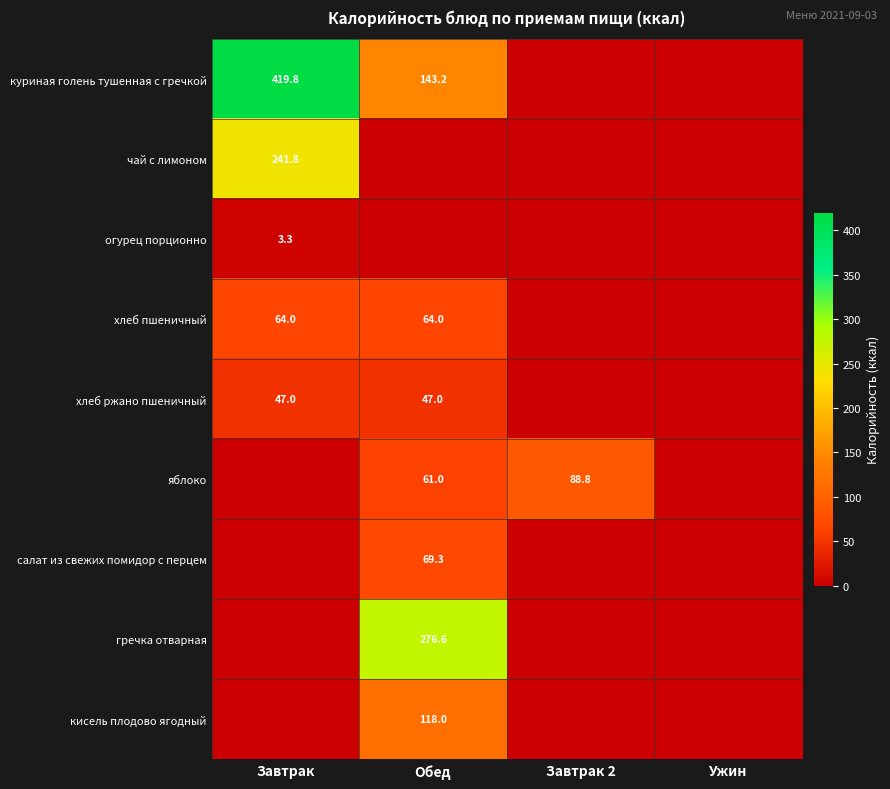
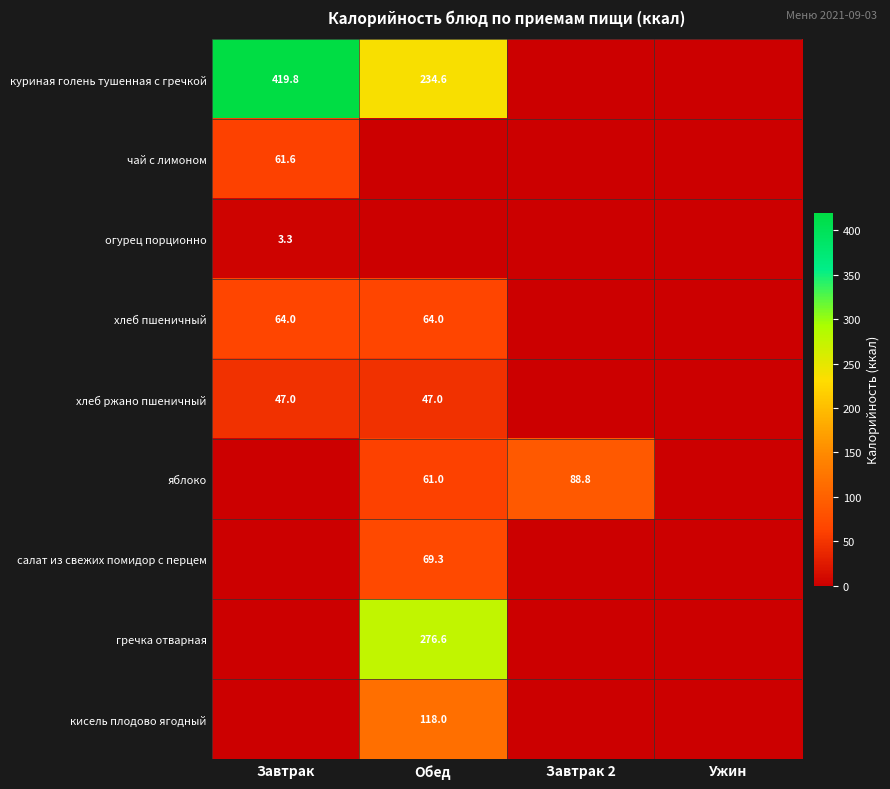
  {
    "куриная голень тушенная с гречкой": {
      "Завтрак": 419.8,
-     "Обед": 143.2
+     "Обед": 234.6
    },
    "чай с лимоном": {
-     "Завтрак": 241.8
+     "Завтрак": 61.6
    },
    "огурец порционно": {
      "Завтрак": 3.3
    },
    "хлеб пшеничный": {
      "Завтрак": 64.0,
      "Обед": 64.0
    },
    "хлеб ржано пшеничный": {
      "Завтрак": 47.0,
      "Обед": 47.0
    },
    "яблоко": {
      "Обед": 61.0,
      "Завтрак 2": 88.8
    },
    "салат из свежих помидор с перцем": {
      "Обед": 69.3
    },
    "гречка отварная": {
      "Обед": 276.6
    },
    "кисель плодово ягодный": {
      "Обед": 118.0
    }
  }
